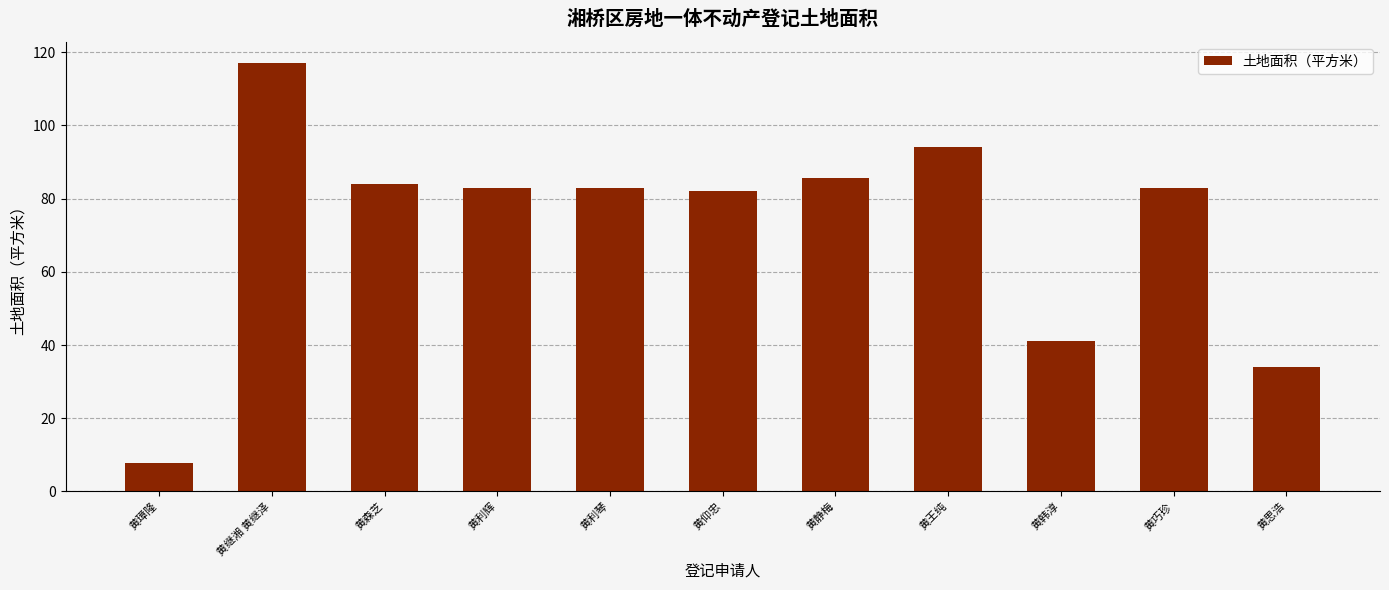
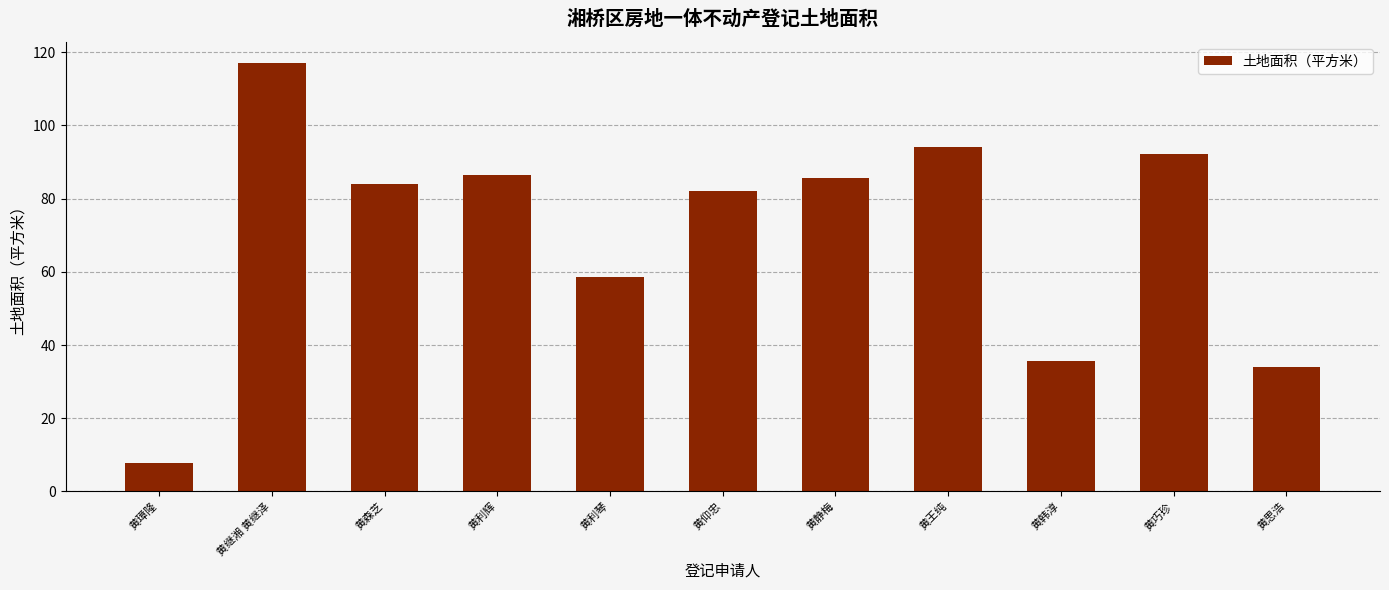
  {
    "黄璋隆": 8,
    "黄继湘 黄继泽": 117,
    "黄森芝": 84,
-   "黄利辉": 83,
-   "黄利琴": 83,
+   "黄利辉": 87,
+   "黄利琴": 59,
    "黄仰忠": 82,
    "黄静梅": 86,
    "黄王纯": 94,
-   "黄韩淳": 41,
-   "黄巧珍": 83,
+   "黄韩淳": 36,
+   "黄巧珍": 92,
    "黄思浩": 34
  }
